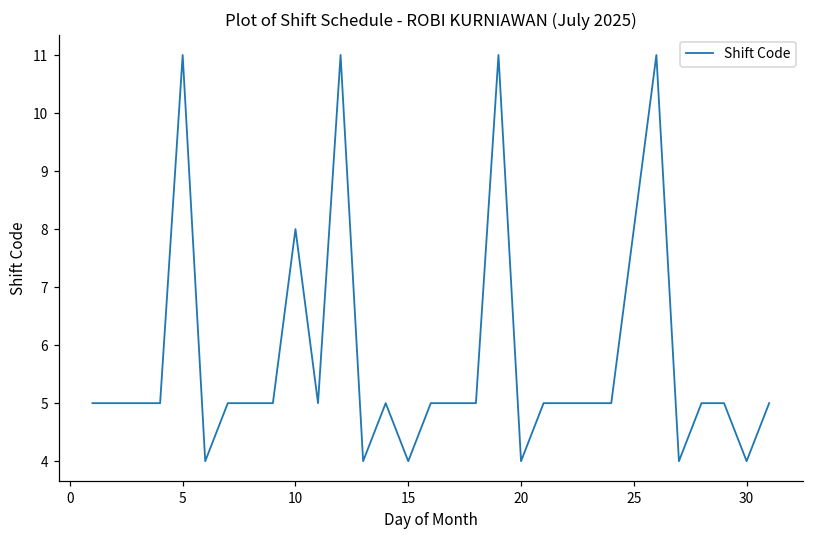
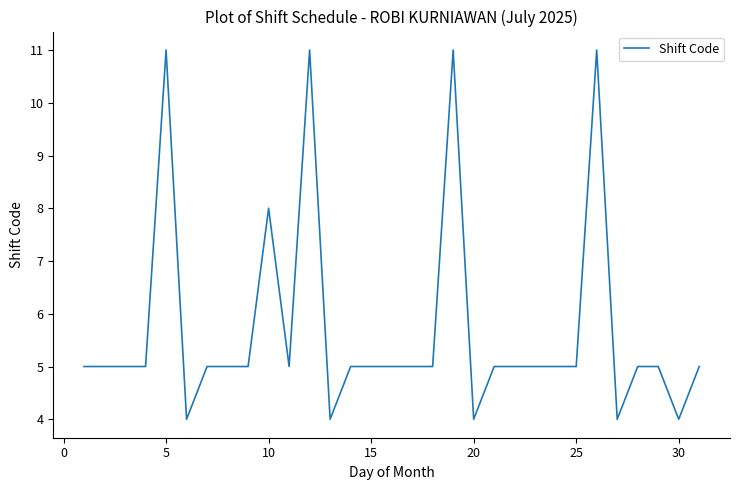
  {
    "5": 11,
    "10": 8,
-   "15": 4,
+   "15": 5,
    "20": 4,
-   "25": 8,
+   "25": 5,
    "30": 4
  }
